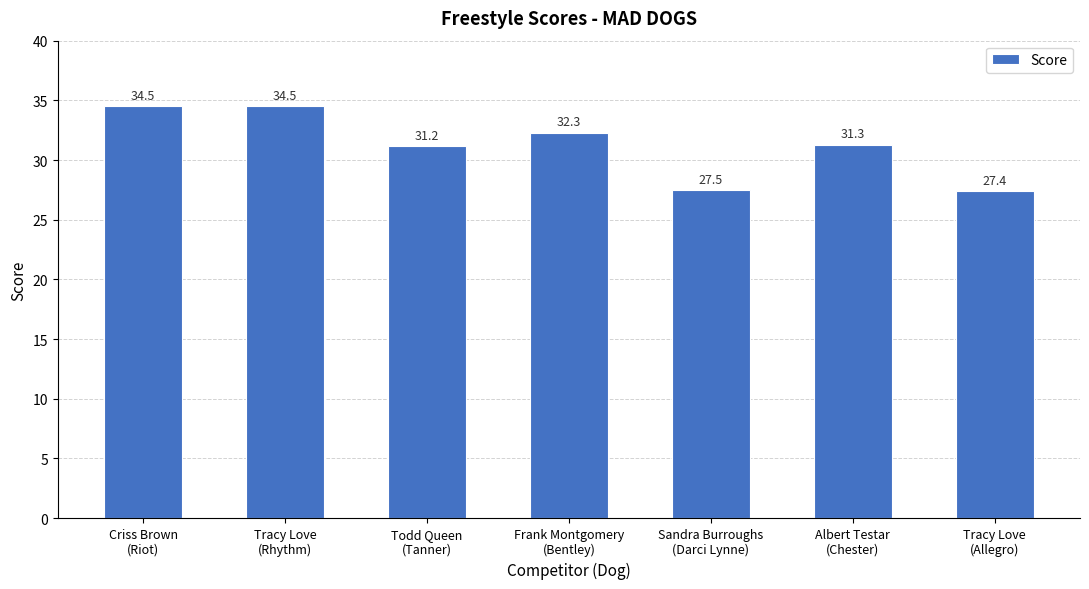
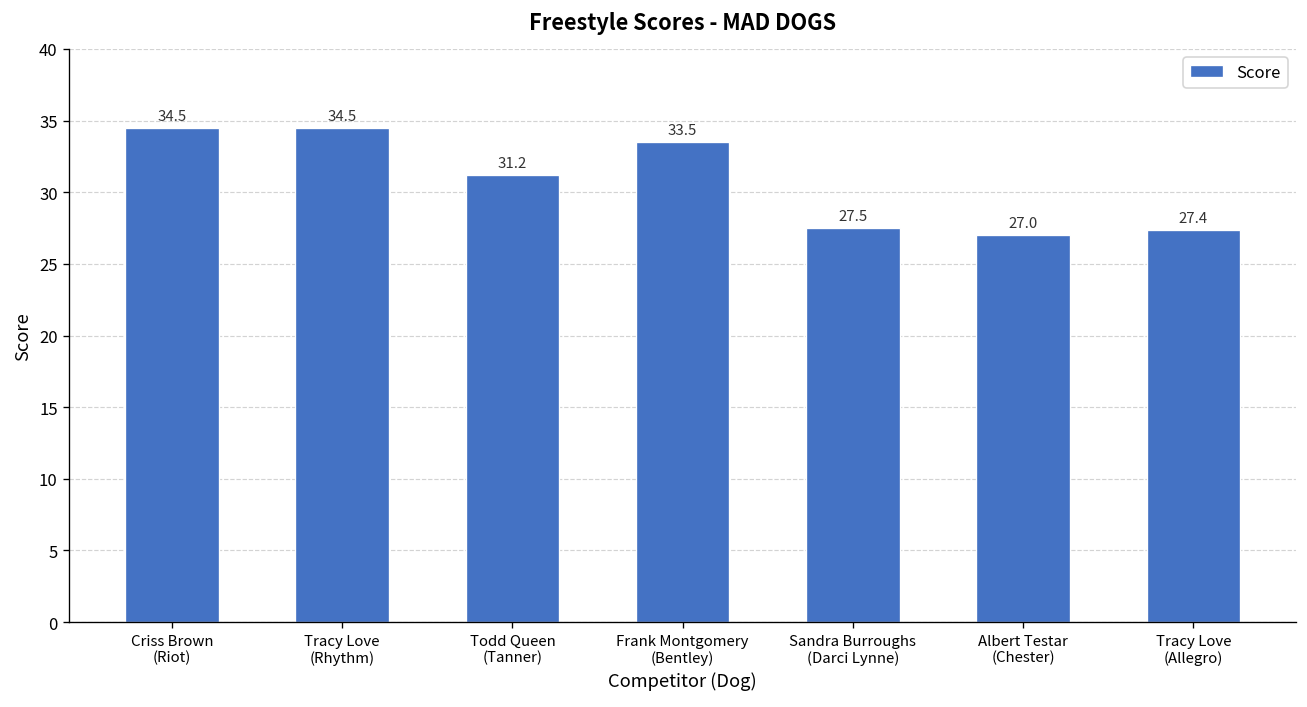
  {
    "Criss Brown (Riot)": 34.5,
    "Tracy Love (Rhythm)": 34.5,
    "Todd Queen (Tanner)": 31.2,
-   "Frank Montgomery (Bentley)": 32.3,
+   "Frank Montgomery (Bentley)": 33.5,
    "Sandra Burroughs (Darci Lynne)": 27.5,
-   "Albert Testar (Chester)": 31.3,
+   "Albert Testar (Chester)": 27.0,
    "Tracy Love (Allegro)": 27.4
  }
